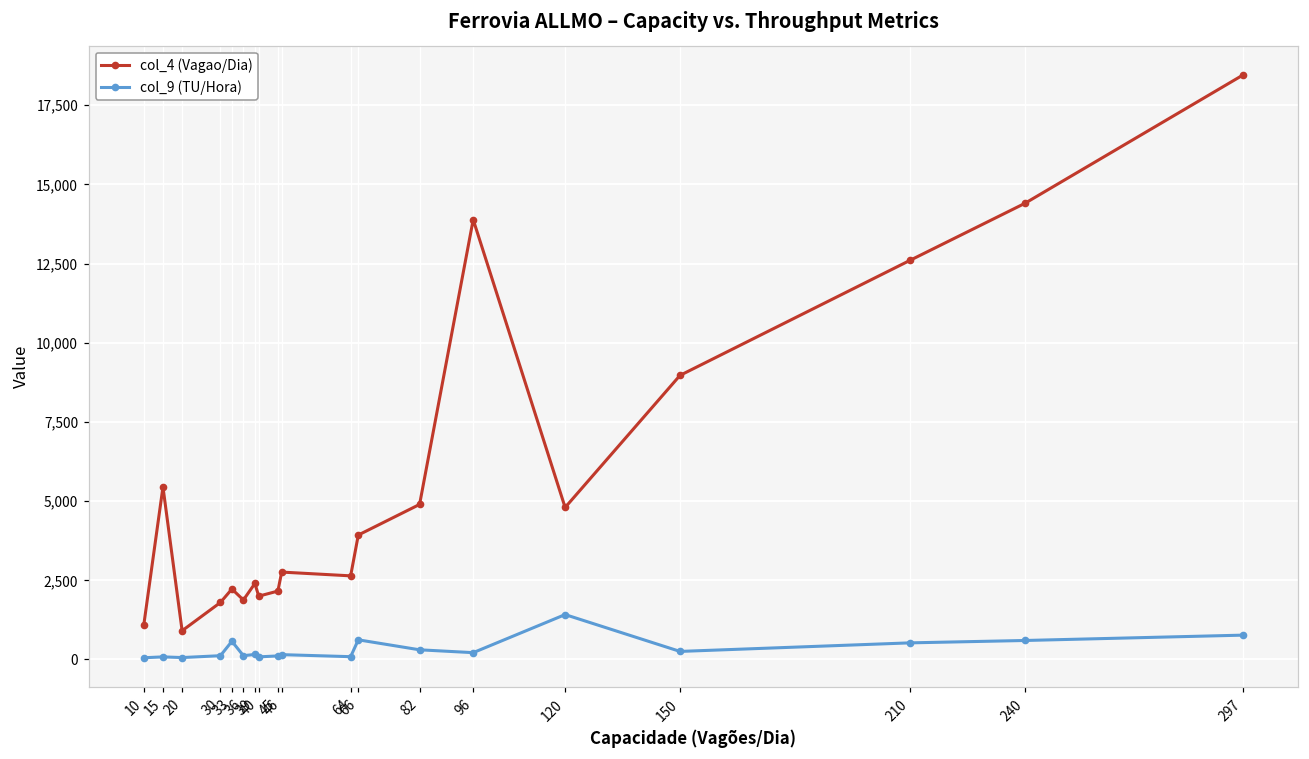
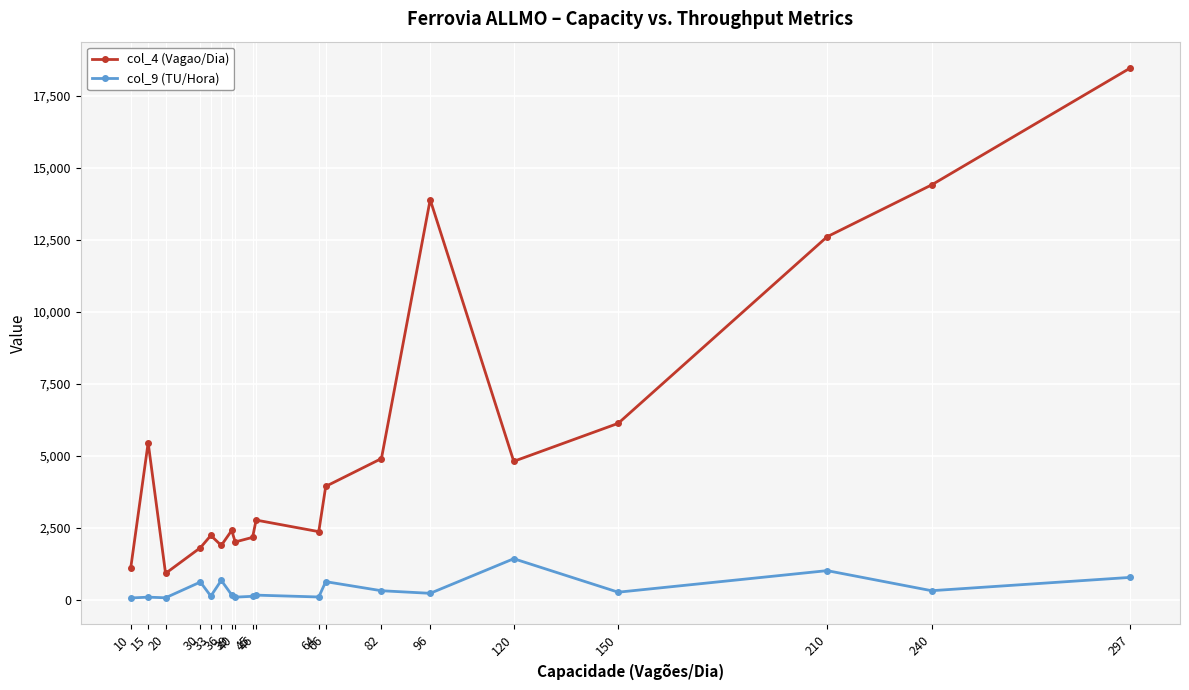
  {
    "col_4 (Vagao/Dia)": {
      "10": "1,100",
      "15": "5,400",
      "20": "900",
      "30": "1,800",
      "33": "2,200",
      "36": "1,900",
      "39": "2,400",
      "40": "2,000",
      "45": "2,200",
      "46": "2,800",
-     "64": "2,600",
+     "64": "2,400",
      "66": "3,900",
      "82": "4,900",
      "96": "13,900",
      "120": "4,800",
-     "150": "9,000",
+     "150": "6,100",
      "210": "12,600",
      "240": "14,400",
      "297": "18,500"
    },
    "col_9 (TU/Hora)": {
      "10": "100",
      "15": "100",
      "20": "100",
-     "30": "100",
-     "33": "600",
-     "36": "100",
+     "30": "600",
+     "33": "100",
+     "36": "700",
      "39": "200",
      "40": "100",
      "45": "100",
      "46": "200",
      "64": "100",
      "66": "600",
      "82": "300",
      "96": "200",
      "120": "1,400",
      "150": "300",
-     "210": "500",
-     "240": "600",
+     "210": "1,000",
+     "240": "300",
      "297": "800"
    }
  }
